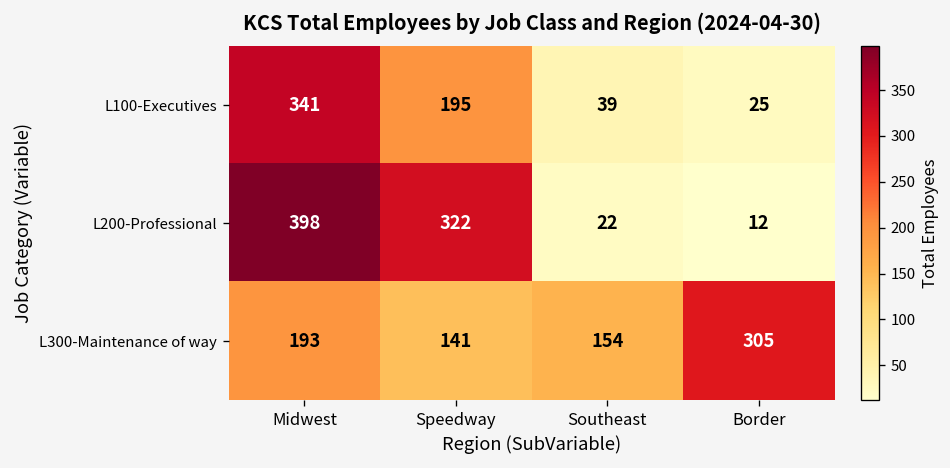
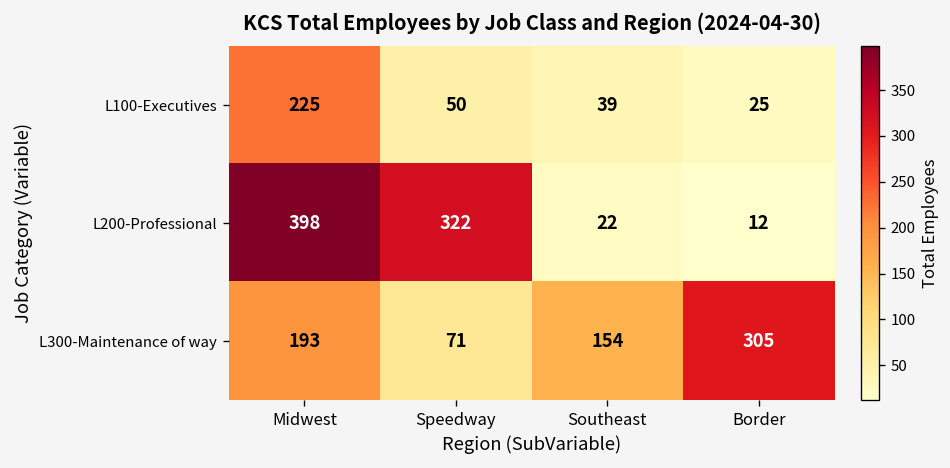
  {
    "L100-Executives": {
-     "Midwest": 341,
-     "Speedway": 195,
+     "Midwest": 225,
+     "Speedway": 50,
      "Southeast": 39,
      "Border": 25
    },
    "L200-Professional": {
      "Midwest": 398,
      "Speedway": 322,
      "Southeast": 22,
      "Border": 12
    },
    "L300-Maintenance of way": {
      "Midwest": 193,
-     "Speedway": 141,
+     "Speedway": 71,
      "Southeast": 154,
      "Border": 305
    }
  }
